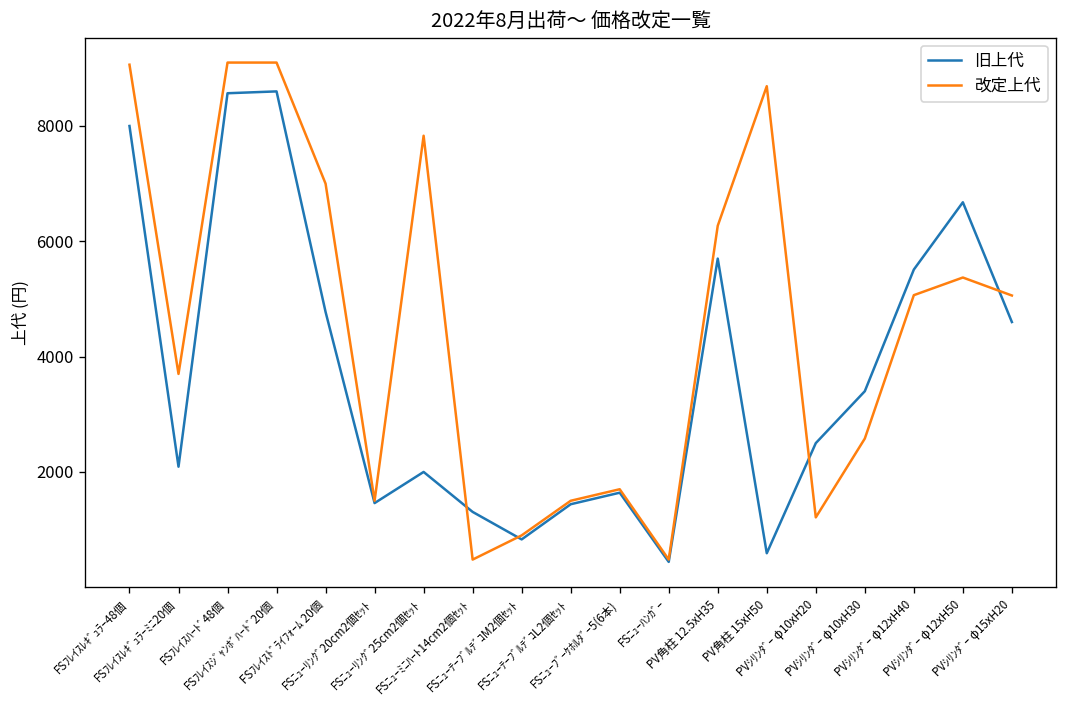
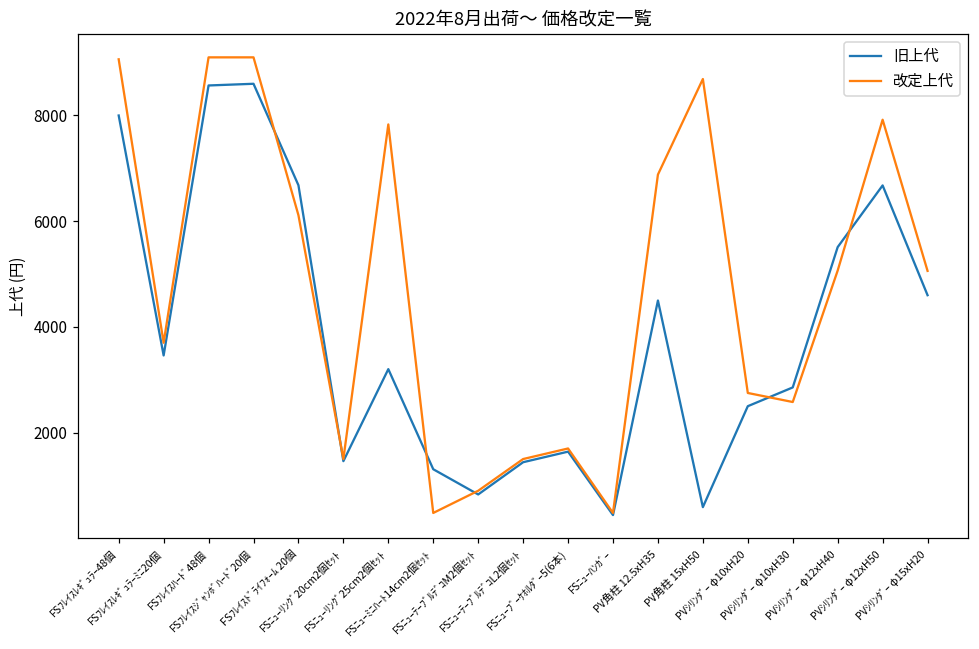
  {
    "旧上代": {
      "FSﾌﾚｲｽﾚｷﾞｭﾗｰ48個": 8000,
-     "FSﾌﾚｲｽﾚｷﾞｭﾗｰﾐﾆ20個": 2100,
+     "FSﾌﾚｲｽﾚｷﾞｭﾗｰﾐﾆ20個": 3500,
      "FSﾌﾚｲｽﾊｰﾄﾞ48個": 8600,
      "FSﾌﾚｲｽｼﾞｬﾝﾎﾞﾊｰﾄﾞ20個": 8600,
-     "FSﾌﾚｲｽﾄﾞﾗｲﾌｫｰﾑ 20個": 4800,
-     "FSﾆｭｰﾘﾝｸﾞ25cm2個ｾｯﾄ": 2000,
+     "FSﾌﾚｲｽﾄﾞﾗｲﾌｫｰﾑ 20個": 6700,
+     "FSﾆｭｰﾘﾝｸﾞ25cm2個ｾｯﾄ": 3200,
      "FSﾆｭｰﾐﾆﾊｰﾄ14cm2個ｾｯﾄ": 1300,
      "FSﾆｭｰﾃｰﾌﾞﾙﾃﾞｺM2個ｾｯﾄ": 800,
      "FSﾆｭｰﾃｰﾌﾞﾙﾃﾞｺL2個ｾｯﾄ": 1400,
      "FSﾆｭｰﾌﾞｰｹﾎﾙﾀﾞｰ5(6本)": 1600,
-     "PV角柱 12.5xH35": 5700,
+     "PV角柱 12.5xH35": 4500,
      "PV角柱 15xH50": 600,
      "PVｼﾘﾝﾀﾞｰ φ10xH20": 2500,
-     "PVｼﾘﾝﾀﾞｰ φ10xH30": 3400,
+     "PVｼﾘﾝﾀﾞｰ φ10xH30": 2900,
      "PVｼﾘﾝﾀﾞｰ φ12xH40": 5500,
      "PVｼﾘﾝﾀﾞｰ φ12xH50": 6700,
      "PVｼﾘﾝﾀﾞｰ φ15xH20": 4600
    },
    "改定上代": {
      "FSﾌﾚｲｽﾚｷﾞｭﾗｰ48個": 9100,
      "FSﾌﾚｲｽﾚｷﾞｭﾗｰﾐﾆ20個": 3700,
      "FSﾌﾚｲｽﾊｰﾄﾞ48個": 9100,
      "FSﾌﾚｲｽｼﾞｬﾝﾎﾞﾊｰﾄﾞ20個": 9100,
-     "FSﾌﾚｲｽﾄﾞﾗｲﾌｫｰﾑ 20個": 7000,
+     "FSﾌﾚｲｽﾄﾞﾗｲﾌｫｰﾑ 20個": 6100,
      "FSﾆｭｰﾘﾝｸﾞ25cm2個ｾｯﾄ": 7800,
      "FSﾆｭｰﾐﾆﾊｰﾄ14cm2個ｾｯﾄ": 500,
      "FSﾆｭｰﾃｰﾌﾞﾙﾃﾞｺM2個ｾｯﾄ": 900,
      "FSﾆｭｰﾃｰﾌﾞﾙﾃﾞｺL2個ｾｯﾄ": 1500,
      "FSﾆｭｰﾌﾞｰｹﾎﾙﾀﾞｰ5(6本)": 1700,
-     "PV角柱 12.5xH35": 6300,
+     "PV角柱 12.5xH35": 6900,
      "PV角柱 15xH50": 8700,
-     "PVｼﾘﾝﾀﾞｰ φ10xH20": 1200,
+     "PVｼﾘﾝﾀﾞｰ φ10xH20": 2800,
      "PVｼﾘﾝﾀﾞｰ φ10xH30": 2600,
      "PVｼﾘﾝﾀﾞｰ φ12xH40": 5100,
-     "PVｼﾘﾝﾀﾞｰ φ12xH50": 5400,
+     "PVｼﾘﾝﾀﾞｰ φ12xH50": 7900,
      "PVｼﾘﾝﾀﾞｰ φ15xH20": 5100
    }
  }
